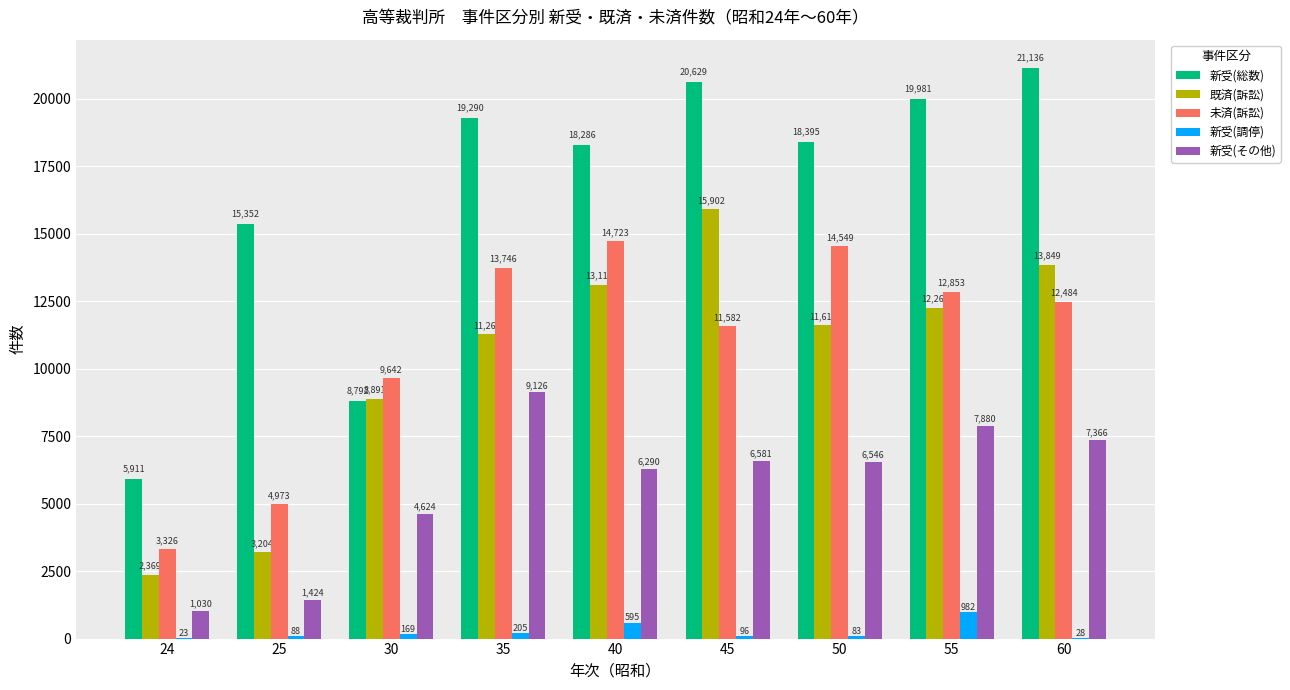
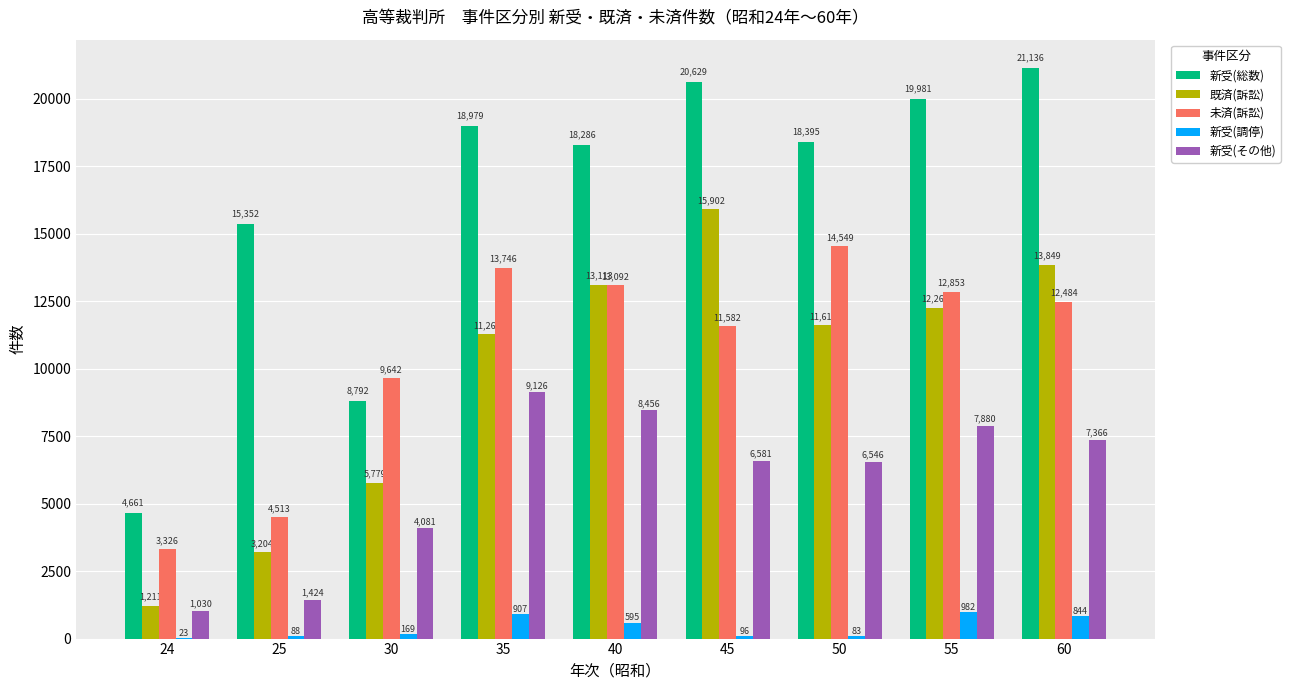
  {
    "新受(総数)": {
-     "24": "5,911",
+     "24": "4,661",
      "25": "15,352",
      "30": "8,792",
-     "35": "19,290",
+     "35": "18,979",
      "40": "18,286",
      "45": "20,629",
      "50": "18,395",
      "55": "19,981",
      "60": "21,136"
    },
    "既済(訴訟)": {
-     "24": "2,369",
+     "24": "1,211",
      "25": "3,204",
-     "30": "8,891",
+     "30": "5,779",
      "35": "11,269",
      "45": "15,902",
      "50": "11,613",
      "55": "12,265",
      "60": "13,849"
    },
    "未済(訴訟)": {
      "24": "3,326",
-     "25": "4,973",
+     "25": "4,513",
      "30": "9,642",
      "35": "13,746",
-     "40": "14,723",
+     "40": "13,092",
      "45": "11,582",
      "50": "14,549",
      "55": "12,853",
      "60": "12,484"
    },
    "新受(調停)": {
      "24": "23",
      "25": "88",
      "30": "169",
-     "35": "205",
+     "35": "907",
      "40": "595",
      "45": "96",
      "50": "83",
      "55": "982",
-     "60": "28"
+     "60": "844"
    },
    "新受(その他)": {
      "24": "1,030",
      "25": "1,424",
-     "30": "4,624",
+     "30": "4,081",
      "35": "9,126",
-     "40": "6,290",
+     "40": "8,456",
      "45": "6,581",
      "50": "6,546",
      "55": "7,880",
      "60": "7,366"
    }
  }
